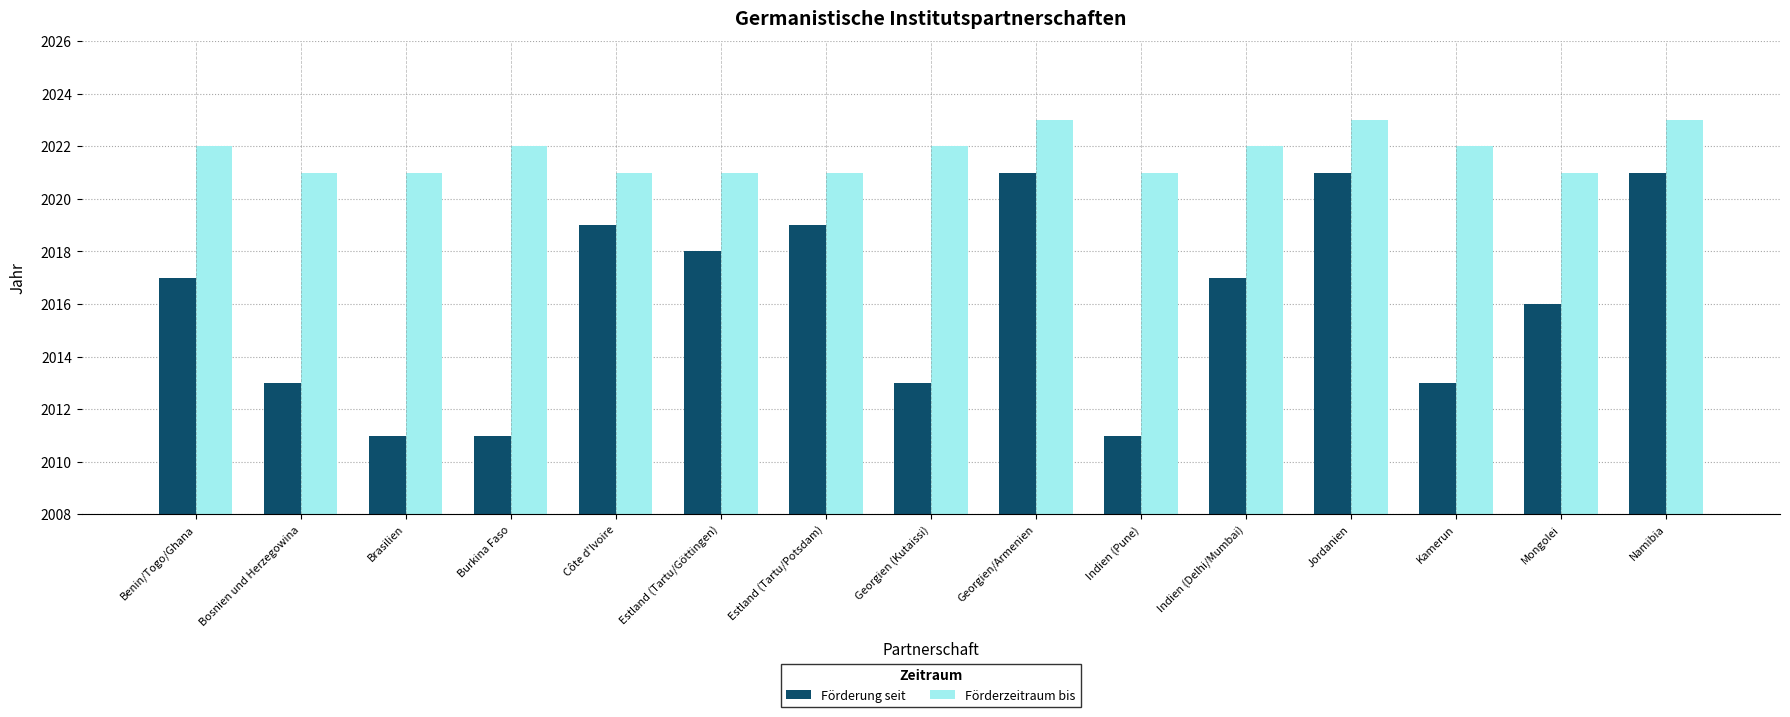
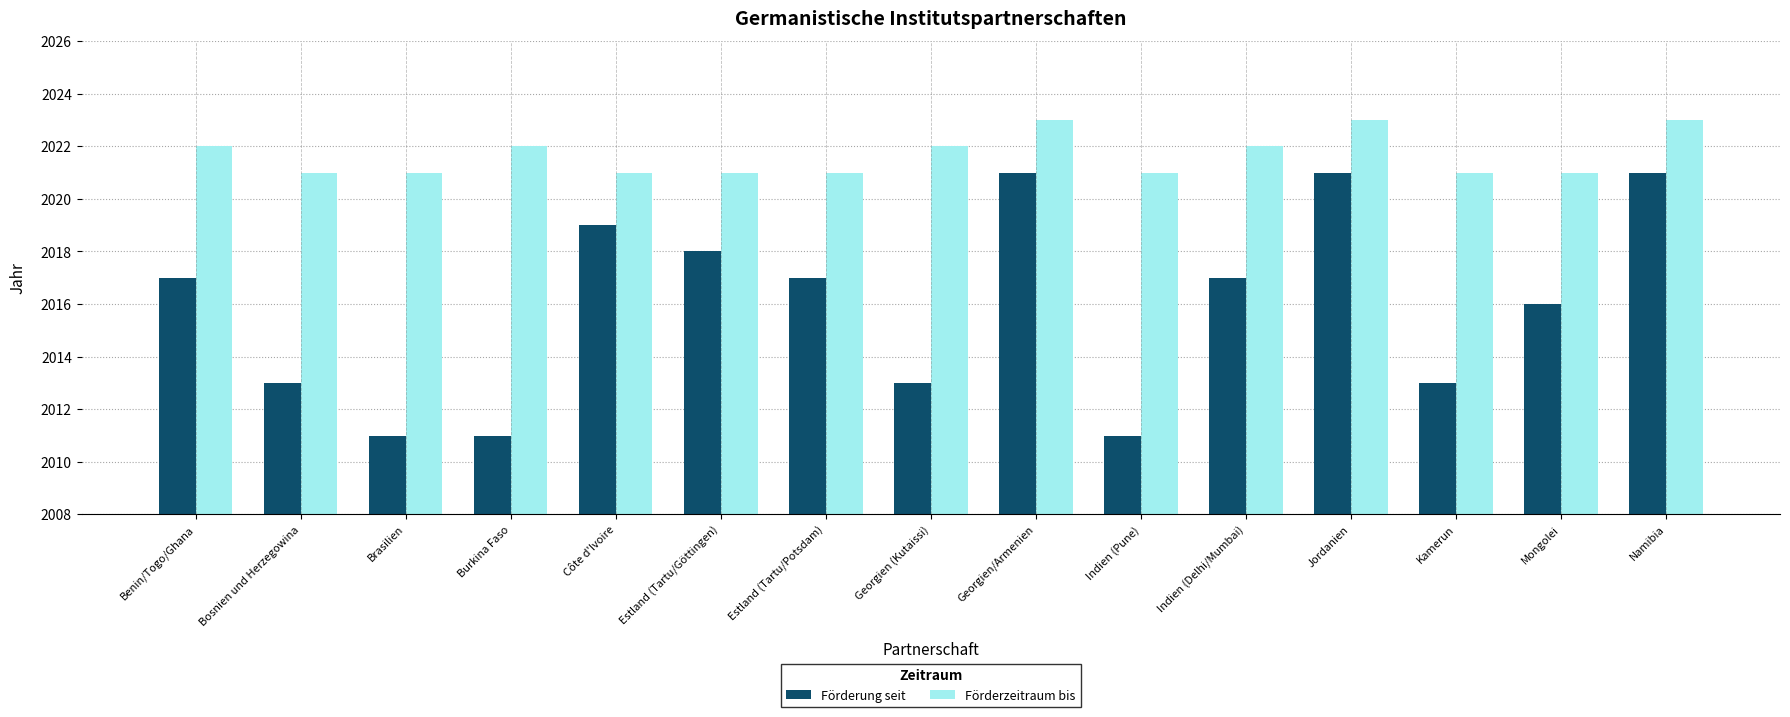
  {
    "Förderung seit": {
      "Benin/Togo/Ghana": 2017,
      "Bosnien und Herzegowina": 2013,
      "Brasilien": 2011,
      "Burkina Faso": 2011,
      "Côte d'Ivoire": 2019,
      "Estland (Tartu/Göttingen)": 2018,
-     "Estland (Tartu/Potsdam)": 2019,
+     "Estland (Tartu/Potsdam)": 2017,
      "Georgien (Kutaissi)": 2013,
      "Georgien/Armenien": 2021,
      "Indien (Pune)": 2011,
      "Indien (Delhi/Mumbai)": 2017,
      "Jordanien": 2021,
      "Kamerun": 2013,
      "Mongolei": 2016,
      "Namibia": 2021
    },
    "Förderzeitraum bis": {
      "Benin/Togo/Ghana": 2022,
      "Bosnien und Herzegowina": 2021,
      "Brasilien": 2021,
      "Burkina Faso": 2022,
      "Côte d'Ivoire": 2021,
      "Estland (Tartu/Göttingen)": 2021,
      "Estland (Tartu/Potsdam)": 2021,
      "Georgien (Kutaissi)": 2022,
      "Georgien/Armenien": 2023,
      "Indien (Pune)": 2021,
      "Indien (Delhi/Mumbai)": 2022,
      "Jordanien": 2023,
-     "Kamerun": 2022,
+     "Kamerun": 2021,
      "Mongolei": 2021,
      "Namibia": 2023
    }
  }
